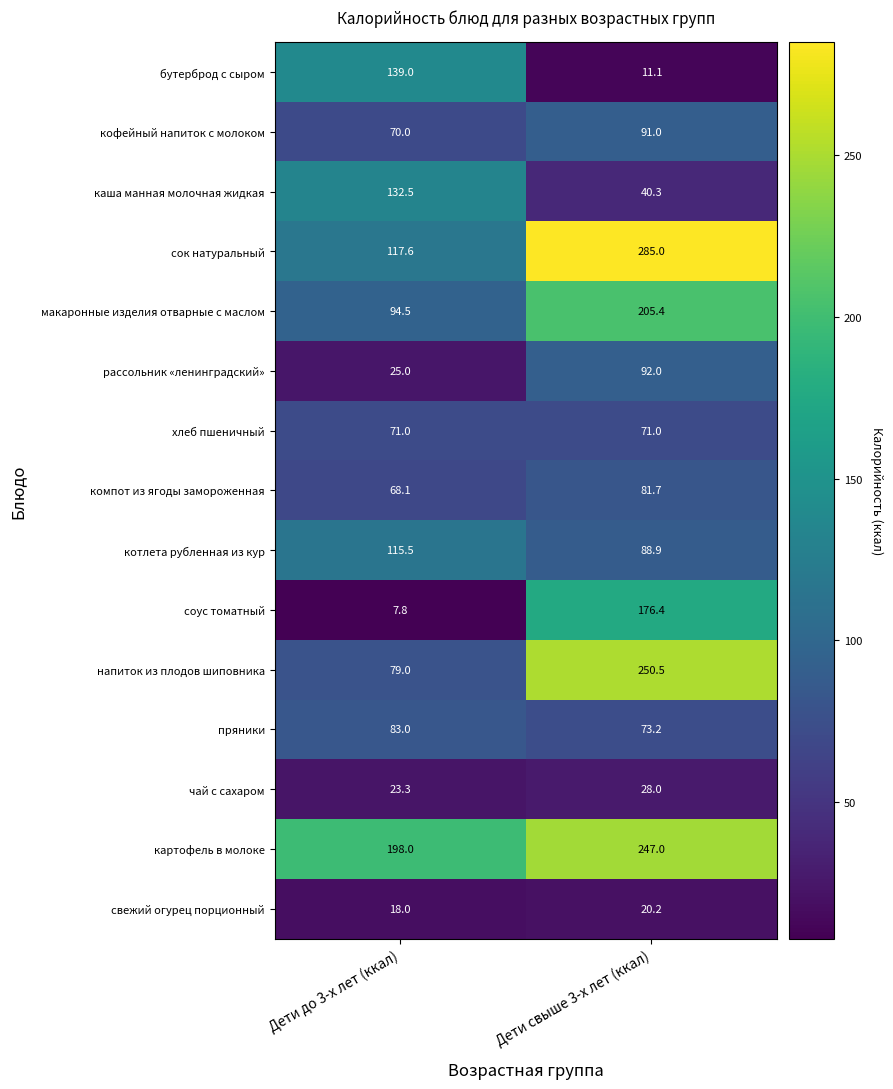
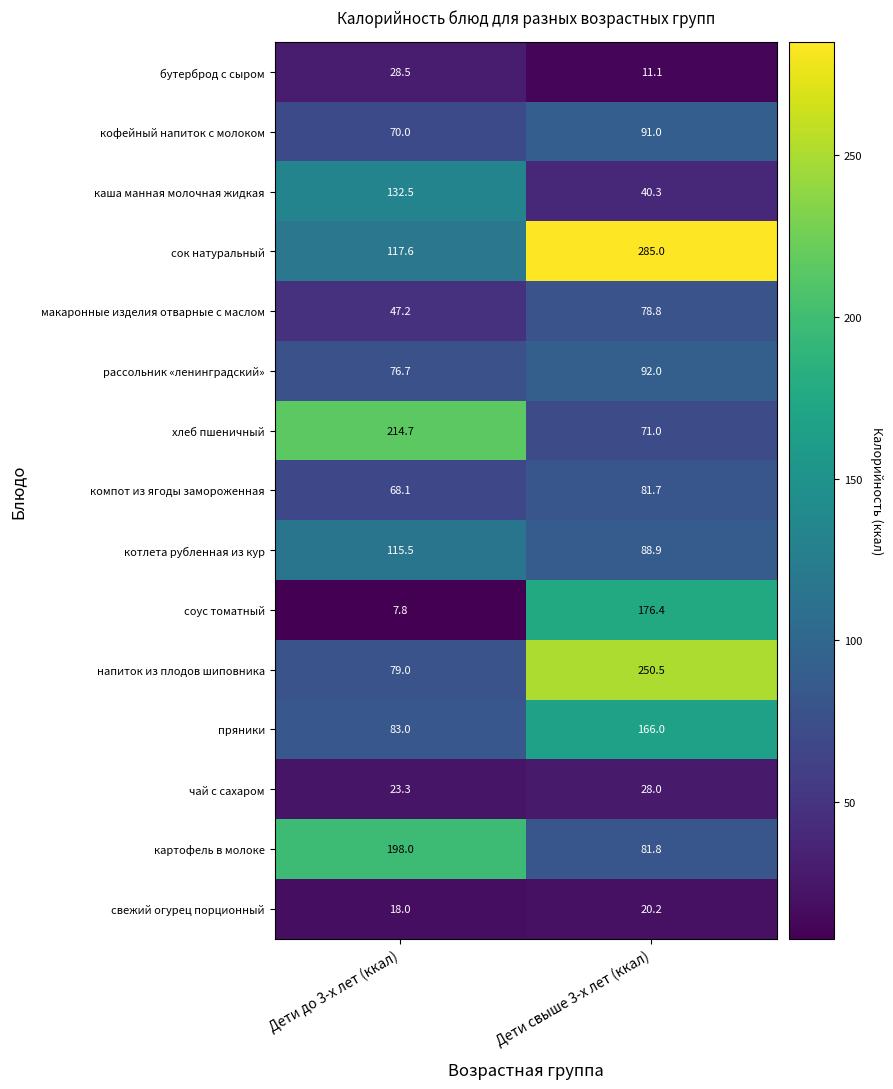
  {
    "бутерброд с сыром": {
-     "Дети до 3-х лет (ккал)": 139.0,
+     "Дети до 3-х лет (ккал)": 28.5,
      "Дети свыше 3-х лет (ккал)": 11.1
    },
    "кофейный напиток с молоком": {
      "Дети до 3-х лет (ккал)": 70.0,
      "Дети свыше 3-х лет (ккал)": 91.0
    },
    "каша манная молочная жидкая": {
      "Дети до 3-х лет (ккал)": 132.5,
      "Дети свыше 3-х лет (ккал)": 40.3
    },
    "сок натуральный": {
      "Дети до 3-х лет (ккал)": 117.6,
      "Дети свыше 3-х лет (ккал)": 285.0
    },
    "макаронные изделия отварные с маслом": {
-     "Дети до 3-х лет (ккал)": 94.5,
-     "Дети свыше 3-х лет (ккал)": 205.4
+     "Дети до 3-х лет (ккал)": 47.2,
+     "Дети свыше 3-х лет (ккал)": 78.8
    },
    "рассольник «ленинградский»": {
-     "Дети до 3-х лет (ккал)": 25.0,
+     "Дети до 3-х лет (ккал)": 76.7,
      "Дети свыше 3-х лет (ккал)": 92.0
    },
    "хлеб пшеничный": {
-     "Дети до 3-х лет (ккал)": 71.0,
+     "Дети до 3-х лет (ккал)": 214.7,
      "Дети свыше 3-х лет (ккал)": 71.0
    },
    "компот из ягоды замороженная": {
      "Дети до 3-х лет (ккал)": 68.1,
      "Дети свыше 3-х лет (ккал)": 81.7
    },
    "котлета рубленная из кур": {
      "Дети до 3-х лет (ккал)": 115.5,
      "Дети свыше 3-х лет (ккал)": 88.9
    },
    "соус томатный": {
      "Дети до 3-х лет (ккал)": 7.8,
      "Дети свыше 3-х лет (ккал)": 176.4
    },
    "напиток из плодов шиповника": {
      "Дети до 3-х лет (ккал)": 79.0,
      "Дети свыше 3-х лет (ккал)": 250.5
    },
    "пряники": {
      "Дети до 3-х лет (ккал)": 83.0,
-     "Дети свыше 3-х лет (ккал)": 73.2
+     "Дети свыше 3-х лет (ккал)": 166.0
    },
    "чай с сахаром": {
      "Дети до 3-х лет (ккал)": 23.3,
      "Дети свыше 3-х лет (ккал)": 28.0
    },
    "картофель в молоке": {
      "Дети до 3-х лет (ккал)": 198.0,
-     "Дети свыше 3-х лет (ккал)": 247.0
+     "Дети свыше 3-х лет (ккал)": 81.8
    },
    "свежий огурец порционный": {
      "Дети до 3-х лет (ккал)": 18.0,
      "Дети свыше 3-х лет (ккал)": 20.2
    }
  }
